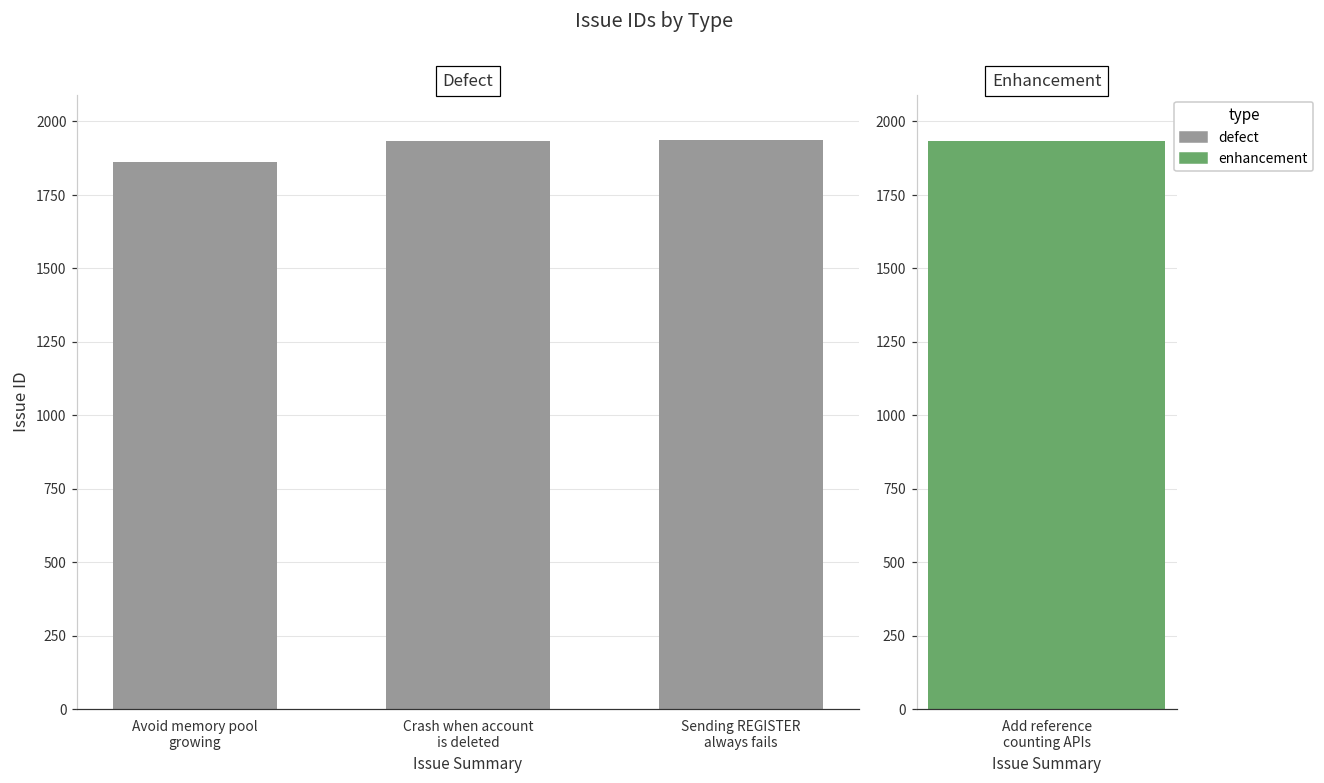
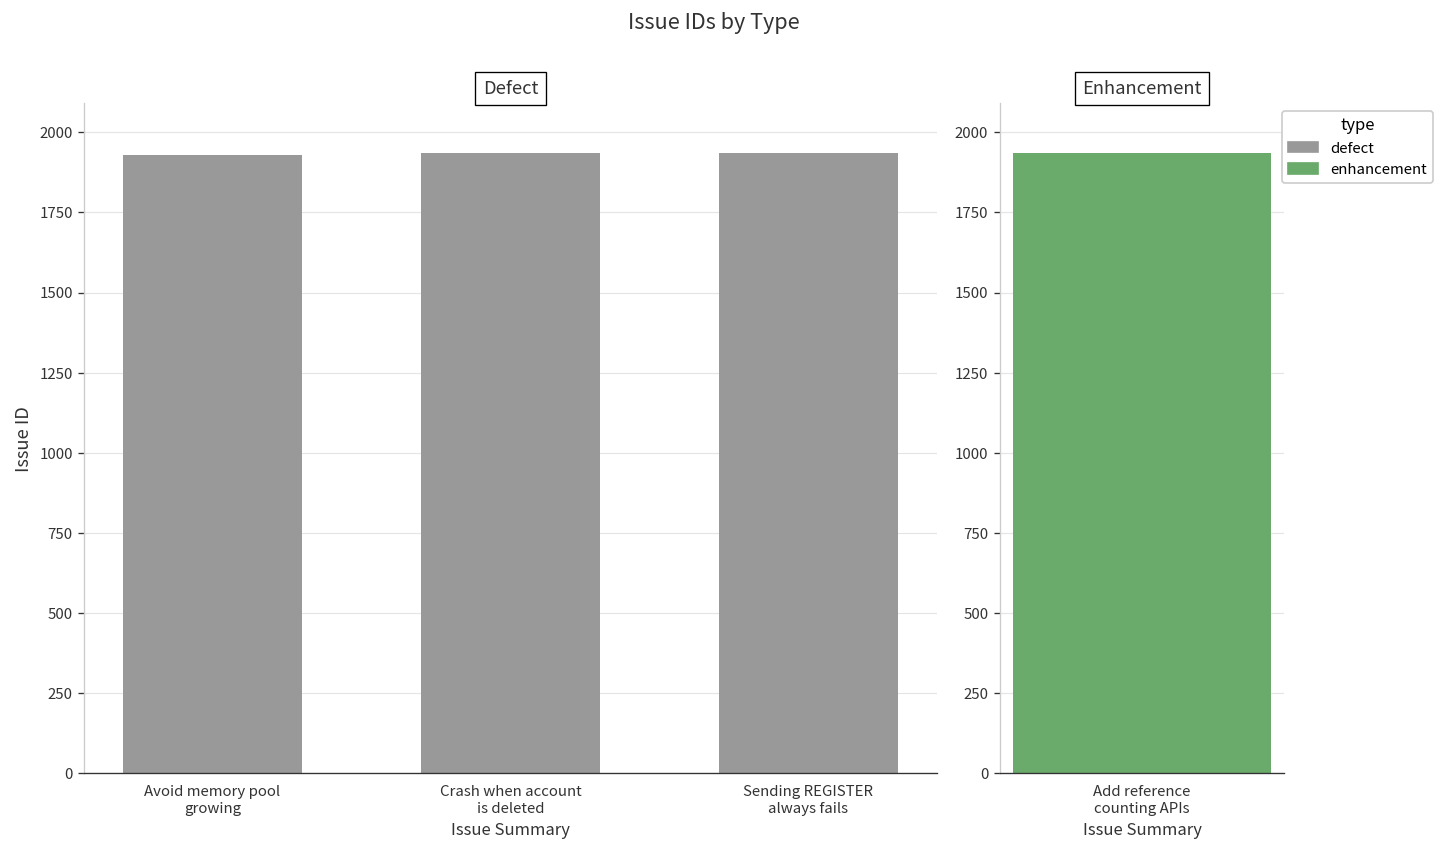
  {
    "Defect": {
-     "Avoid memory pool growing": 1860,
+     "Avoid memory pool growing": 1930,
      "Crash when account is deleted": 1940,
      "Sending REGISTER always fails": 1940
    },
    "Enhancement": {
      "Add reference counting APIs": 1930
    }
  }
